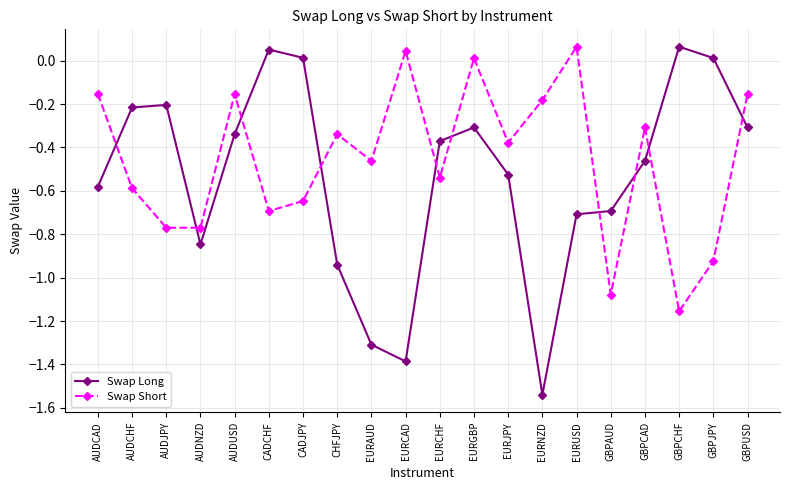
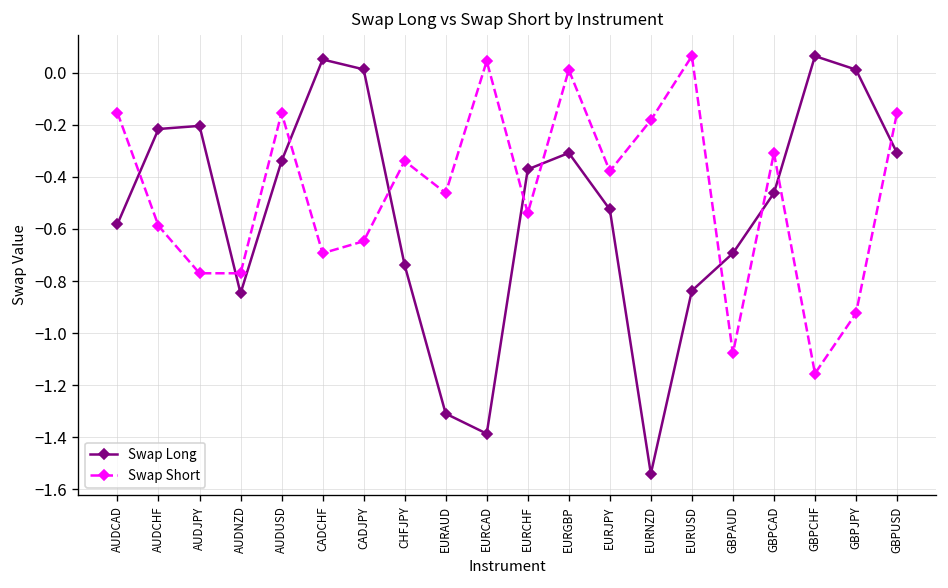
  {
    "Swap Long": {
      "AUDCAD": -0.58,
      "AUDCHF": -0.22,
      "AUDJPY": -0.20,
      "AUDNZD": -0.85,
      "AUDUSD": -0.34,
      "CADCHF": 0.05,
      "CADJPY": 0.01,
-     "CHFJPY": -0.94,
+     "CHFJPY": -0.74,
      "EURAUD": -1.31,
      "EURCAD": -1.39,
      "EURCHF": -0.37,
      "EURGBP": -0.31,
      "EURJPY": -0.53,
      "EURNZD": -1.54,
-     "EURUSD": -0.71,
+     "EURUSD": -0.84,
      "GBPAUD": -0.69,
      "GBPCAD": -0.46,
      "GBPCHF": 0.06,
      "GBPJPY": 0.01,
      "GBPUSD": -0.31
    },
    "Swap Short": {
      "AUDCAD": -0.15,
      "AUDCHF": -0.59,
      "AUDJPY": -0.77,
      "AUDNZD": -0.77,
      "AUDUSD": -0.15,
      "CADCHF": -0.69,
      "CADJPY": -0.65,
      "CHFJPY": -0.34,
      "EURAUD": -0.46,
      "EURCAD": 0.05,
      "EURCHF": -0.54,
      "EURGBP": 0.01,
      "EURJPY": -0.38,
      "EURNZD": -0.18,
      "EURUSD": 0.06,
      "GBPAUD": -1.08,
      "GBPCAD": -0.31,
      "GBPCHF": -1.16,
      "GBPJPY": -0.92,
      "GBPUSD": -0.15
    }
  }
